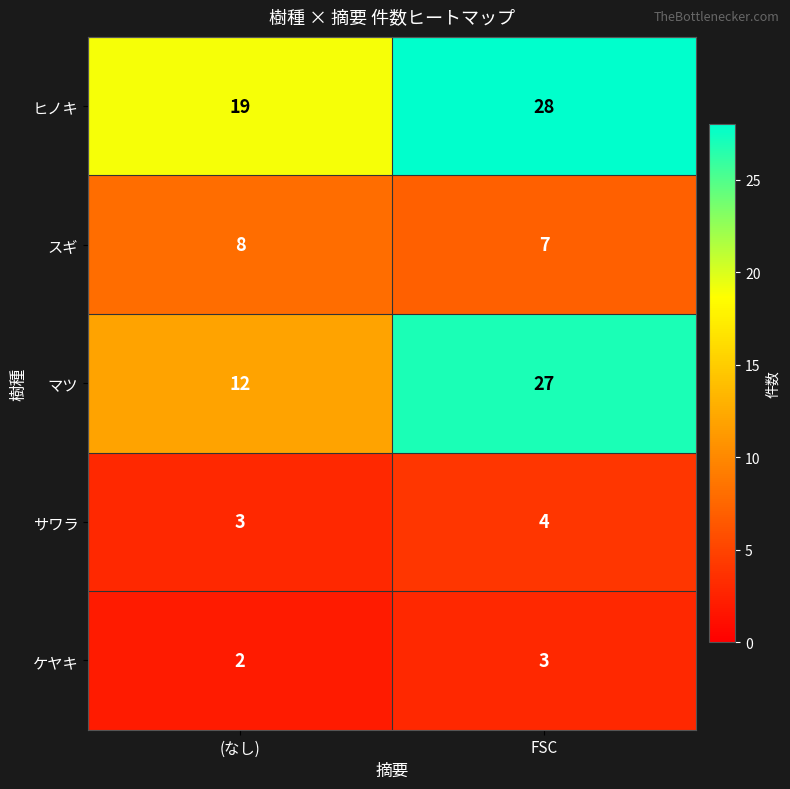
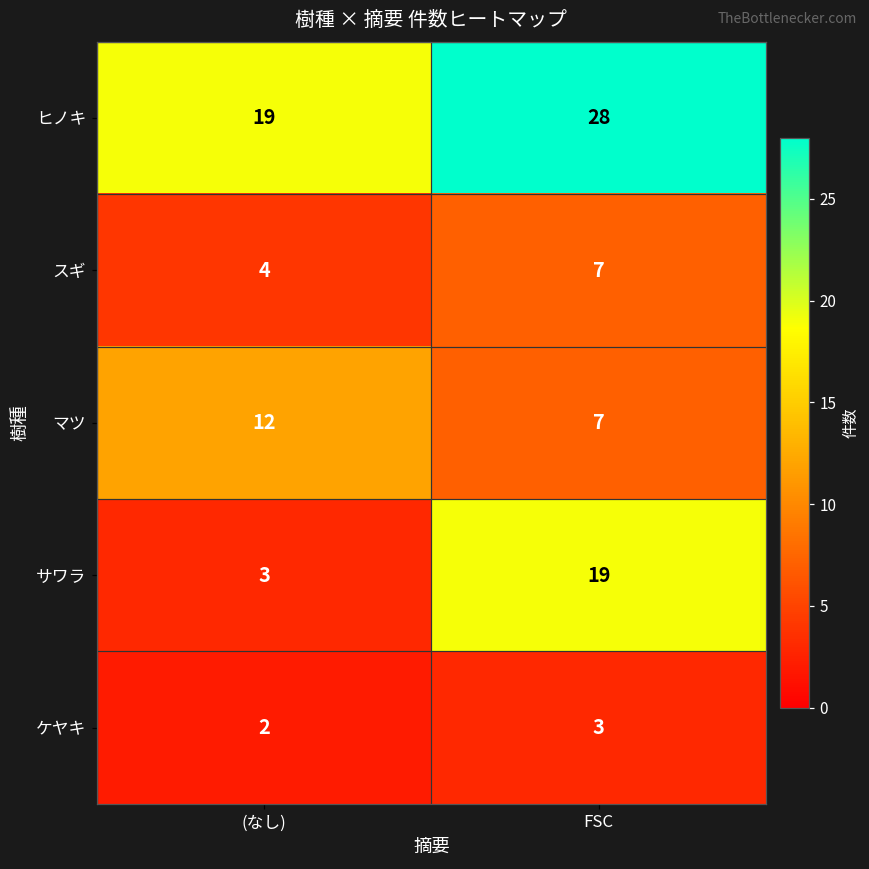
  {
    "ヒノキ": {
      "(なし)": 19,
      "FSC": 28
    },
    "スギ": {
-     "(なし)": 8,
+     "(なし)": 4,
      "FSC": 7
    },
    "マツ": {
      "(なし)": 12,
-     "FSC": 27
+     "FSC": 7
    },
    "サワラ": {
      "(なし)": 3,
-     "FSC": 4
+     "FSC": 19
    },
    "ケヤキ": {
      "(なし)": 2,
      "FSC": 3
    }
  }
